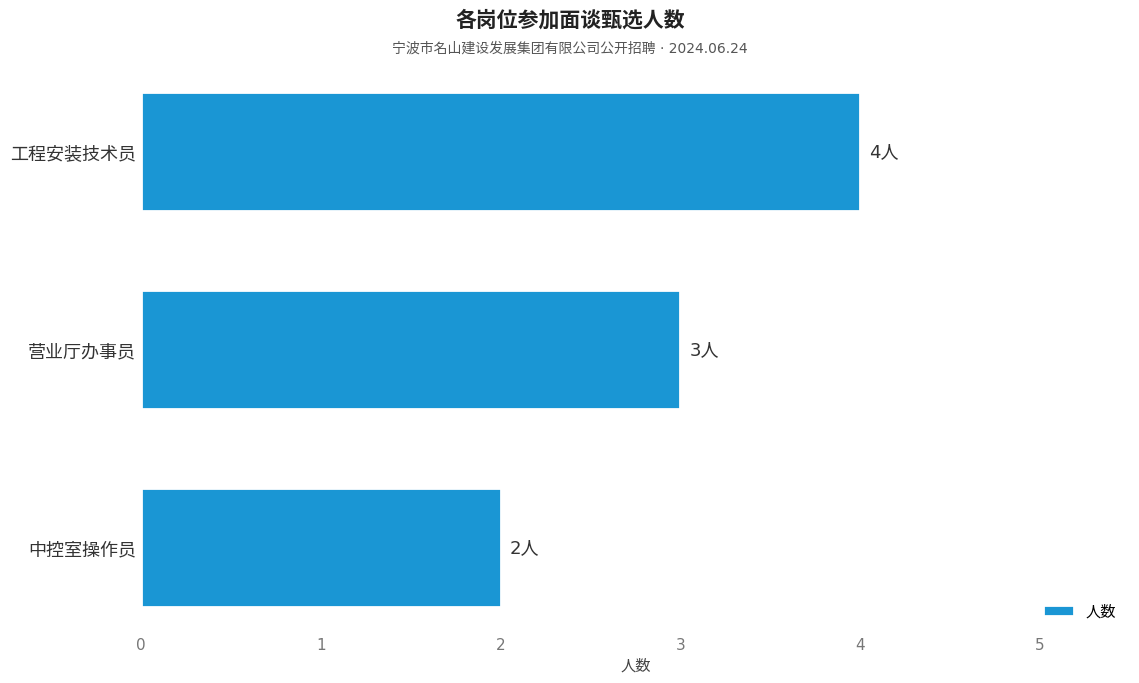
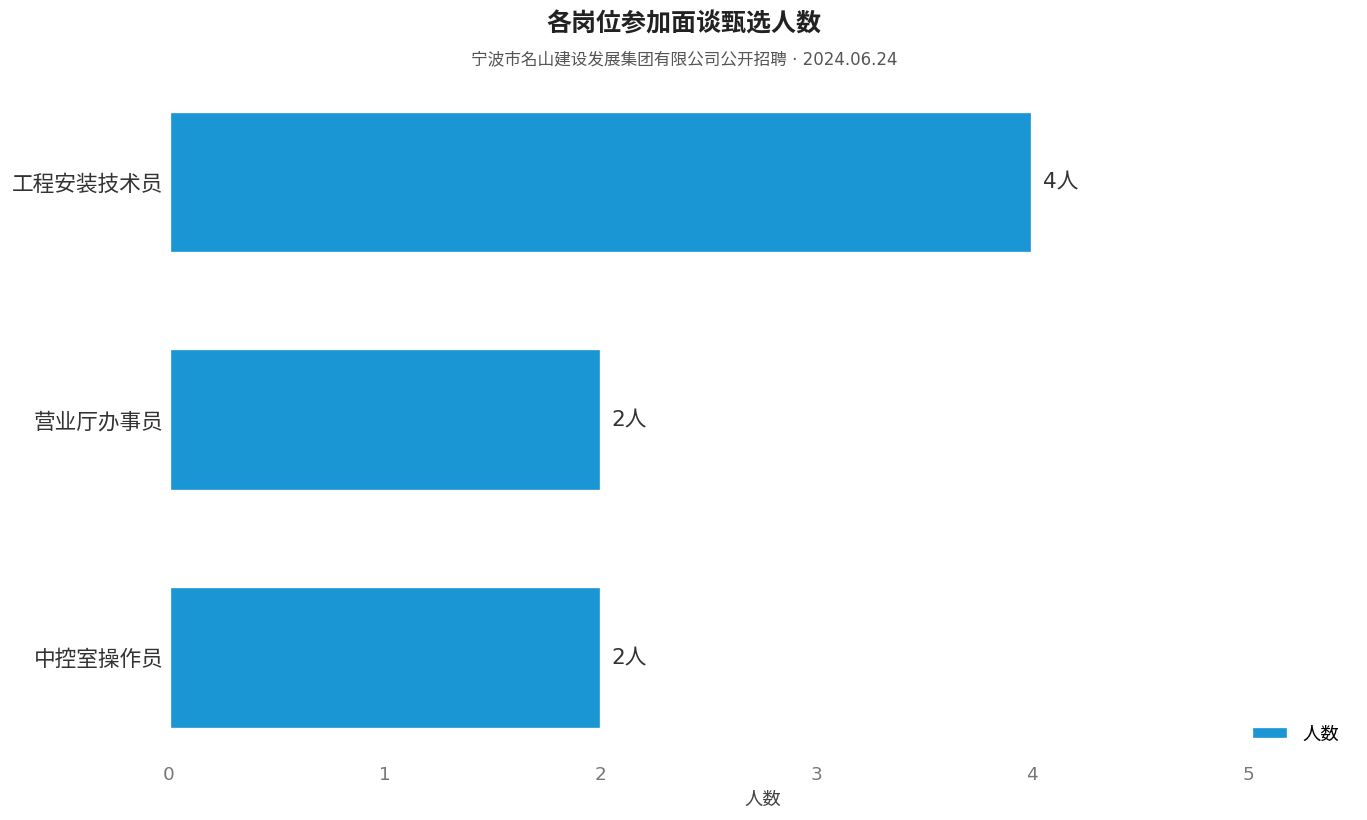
  {
    "工程安装技术员": "4人",
-   "营业厅办事员": "3人",
+   "营业厅办事员": "2人",
    "中控室操作员": "2人"
  }
